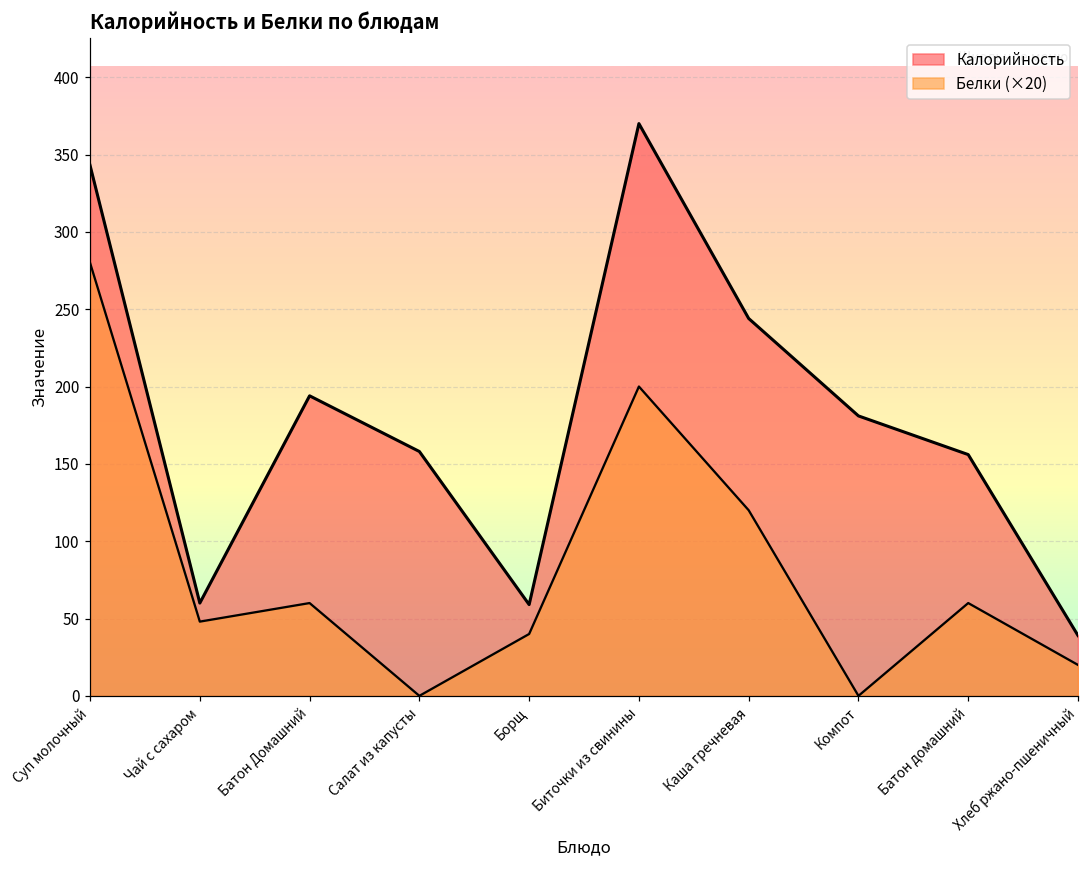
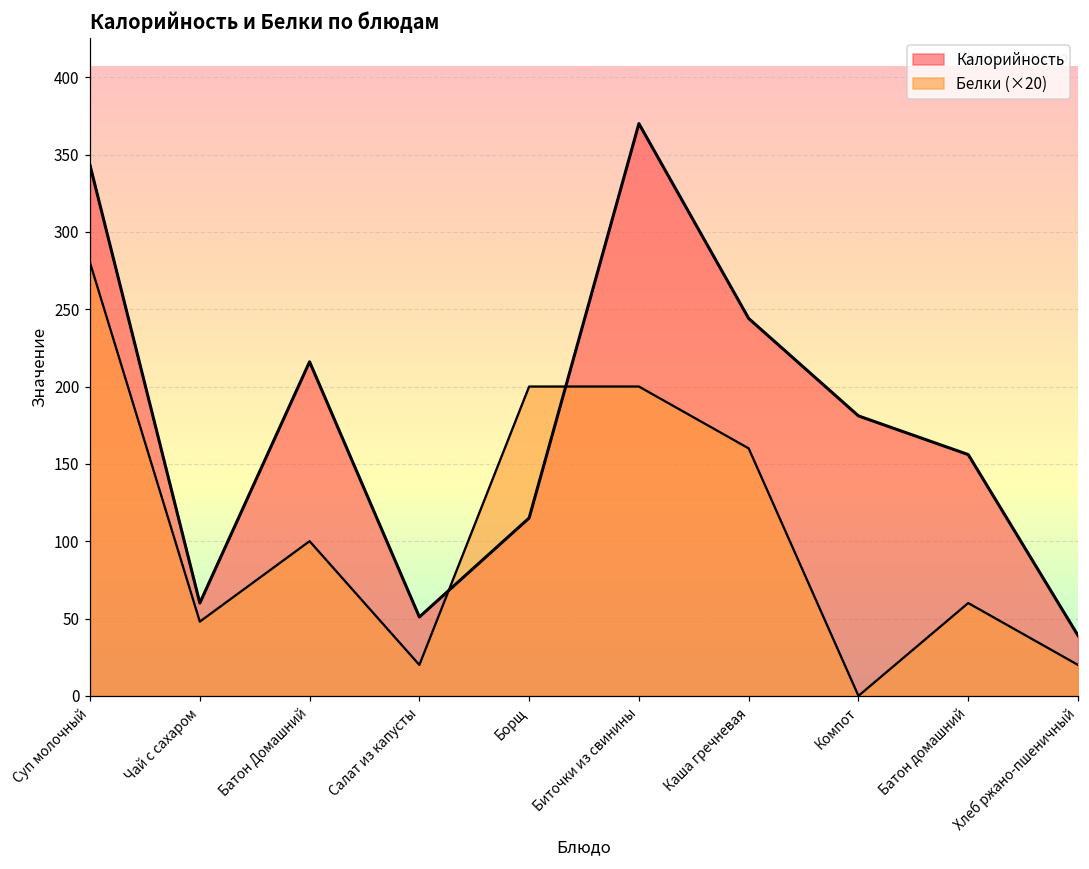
  {
    "Калорийность": {
      "Суп молочный": 343,
      "Чай с сахаром": 60,
-     "Батон Домашний": 194,
-     "Салат из капусты": 158,
-     "Борщ": 59,
+     "Батон Домашний": 216,
+     "Салат из капусты": 51,
+     "Борщ": 115,
      "Биточки из свинины": 370,
      "Каша гречневая": 244,
      "Компот": 181,
      "Батон домашний": 156,
      "Хлеб ржано-пшеничный": 39
    },
    "Белки (×20)": {
      "Суп молочный": 280,
      "Чай с сахаром": 48,
-     "Батон Домашний": 60,
-     "Салат из капусты": 0,
-     "Борщ": 40,
+     "Батон Домашний": 100,
+     "Салат из капусты": 20,
+     "Борщ": 200,
      "Биточки из свинины": 200,
-     "Каша гречневая": 120,
+     "Каша гречневая": 160,
      "Компот": 0,
      "Батон домашний": 60,
      "Хлеб ржано-пшеничный": 20
    }
  }
